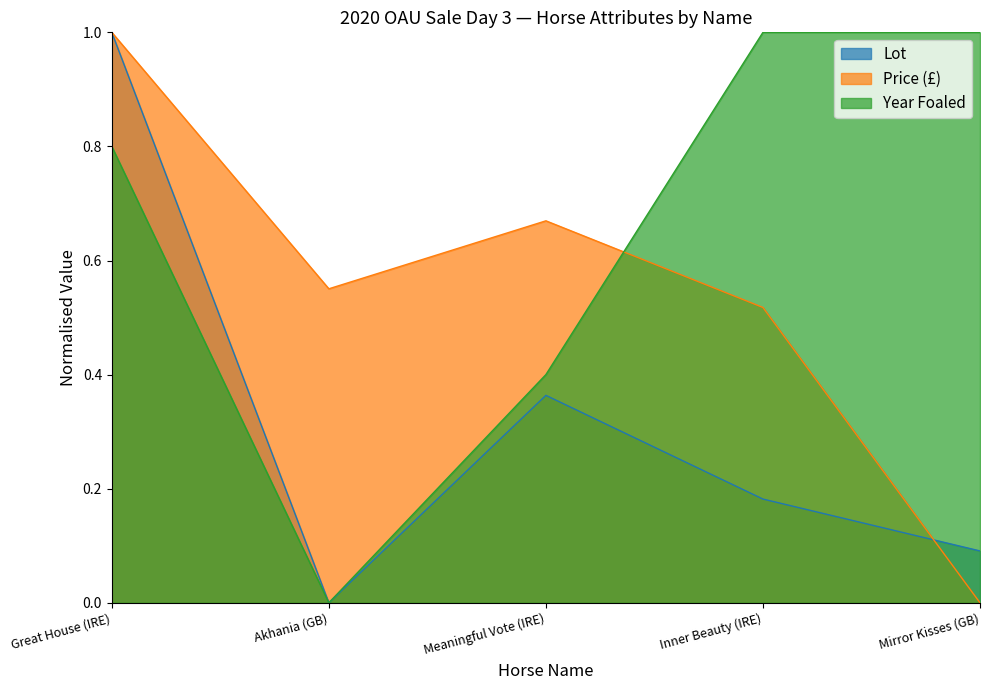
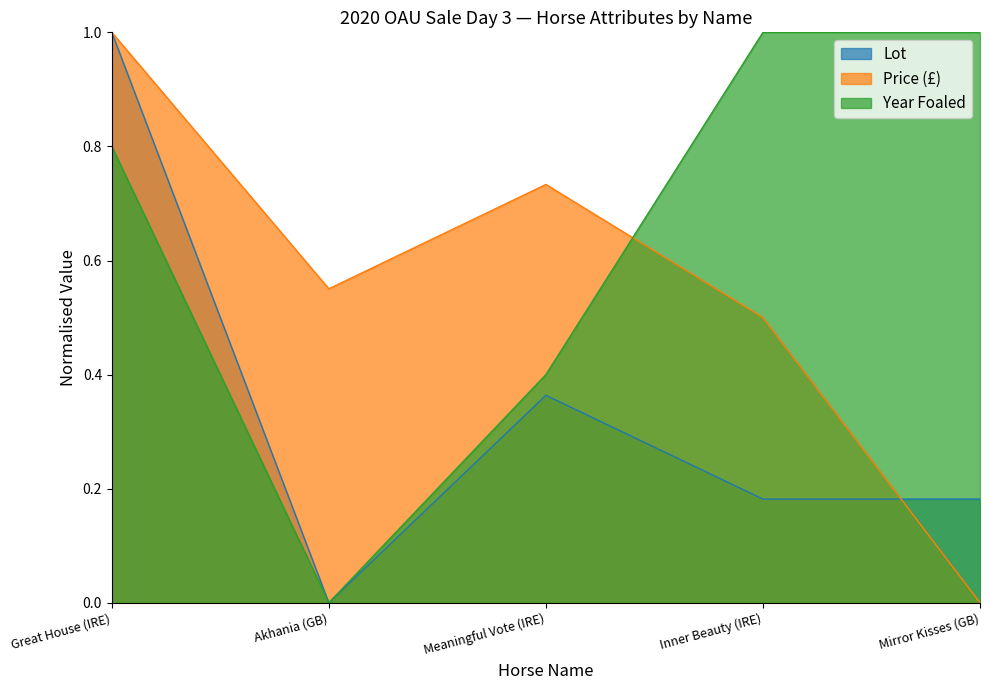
  {
    "Lot": {
      "Meaningful Vote (IRE)": 0.36,
      "Inner Beauty (IRE)": 0.18,
-     "Mirror Kisses (GB)": 0.09
+     "Mirror Kisses (GB)": 0.18
    },
    "Price (£)": {
      "Akhania (GB)": 0.55,
-     "Meaningful Vote (IRE)": 0.67,
-     "Inner Beauty (IRE)": 0.52,
+     "Meaningful Vote (IRE)": 0.73,
+     "Inner Beauty (IRE)": 0.50,
      "Mirror Kisses (GB)": 0.00
    },
    "Year Foaled": {
      "Great House (IRE)": 0.80,
      "Meaningful Vote (IRE)": 0.40,
      "Inner Beauty (IRE)": 1.00,
      "Mirror Kisses (GB)": 1.00
    }
  }
